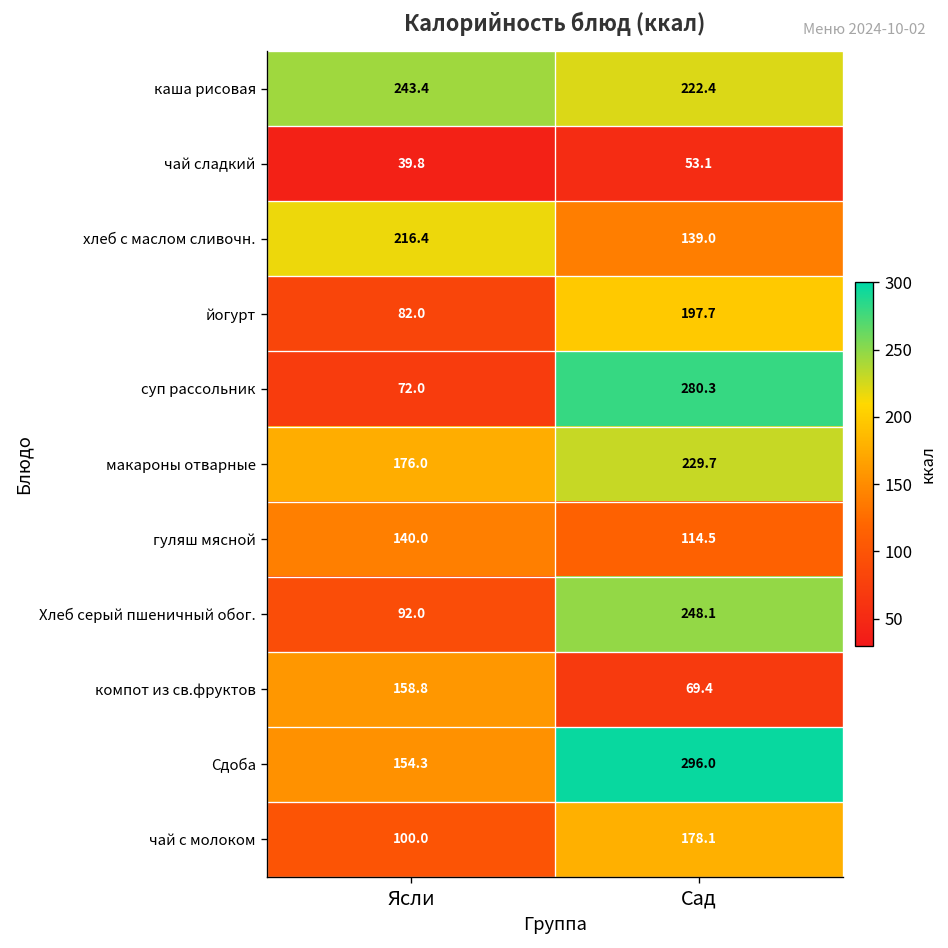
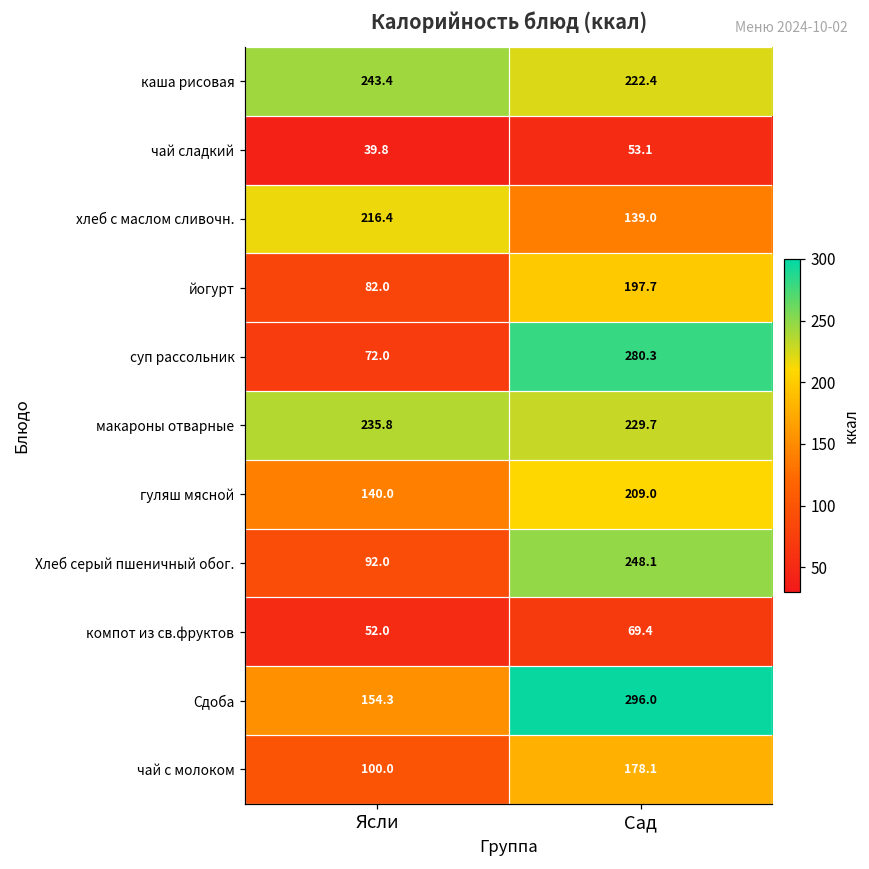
  {
    "каша рисовая": {
      "Ясли": 243.4,
      "Сад": 222.4
    },
    "чай сладкий": {
      "Ясли": 39.8,
      "Сад": 53.1
    },
    "хлеб с маслом сливочн.": {
      "Ясли": 216.4,
      "Сад": 139.0
    },
    "йогурт": {
      "Ясли": 82.0,
      "Сад": 197.7
    },
    "суп рассольник": {
      "Ясли": 72.0,
      "Сад": 280.3
    },
    "макароны отварные": {
-     "Ясли": 176.0,
+     "Ясли": 235.8,
      "Сад": 229.7
    },
    "гуляш мясной": {
      "Ясли": 140.0,
-     "Сад": 114.5
+     "Сад": 209.0
    },
    "Хлеб серый пшеничный обог.": {
      "Ясли": 92.0,
      "Сад": 248.1
    },
    "компот из св.фруктов": {
-     "Ясли": 158.8,
+     "Ясли": 52.0,
      "Сад": 69.4
    },
    "Сдоба": {
      "Ясли": 154.3,
      "Сад": 296.0
    },
    "чай с молоком": {
      "Ясли": 100.0,
      "Сад": 178.1
    }
  }
